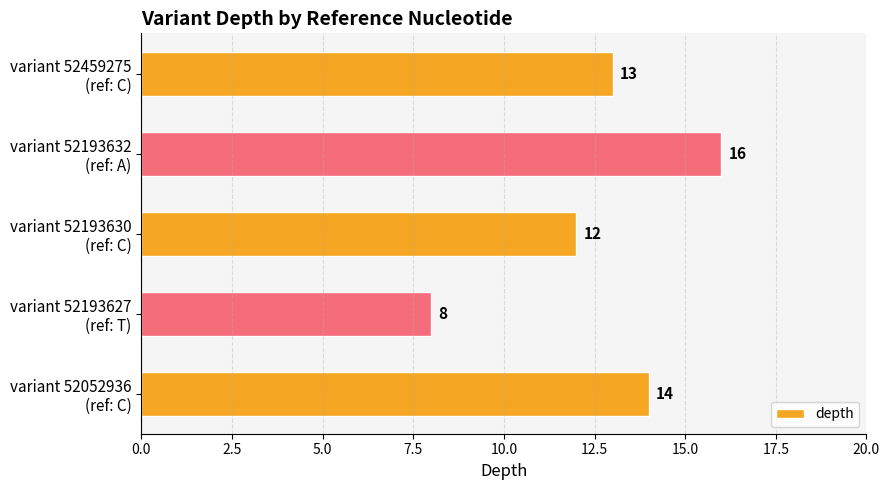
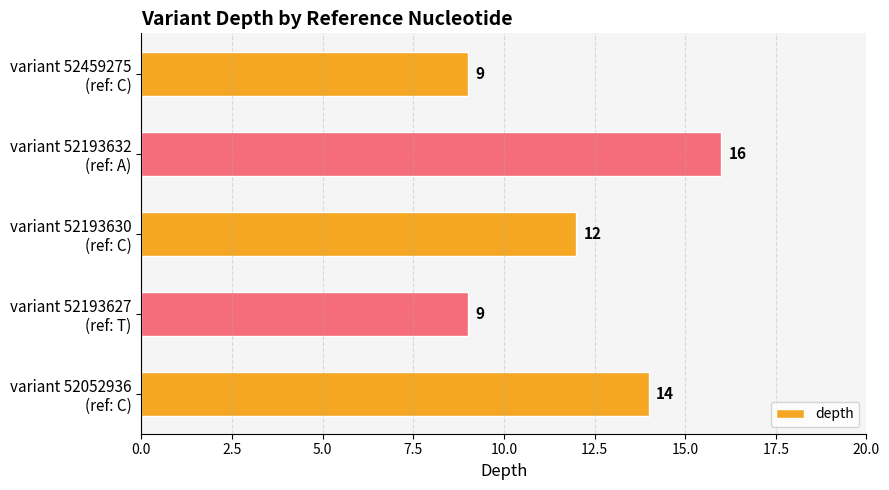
  {
-   "variant 52459275 (ref: C)": 13,
+   "variant 52459275 (ref: C)": 9,
    "variant 52193632 (ref: A)": 16,
    "variant 52193630 (ref: C)": 12,
-   "variant 52193627 (ref: T)": 8,
+   "variant 52193627 (ref: T)": 9,
    "variant 52052936 (ref: C)": 14
  }
